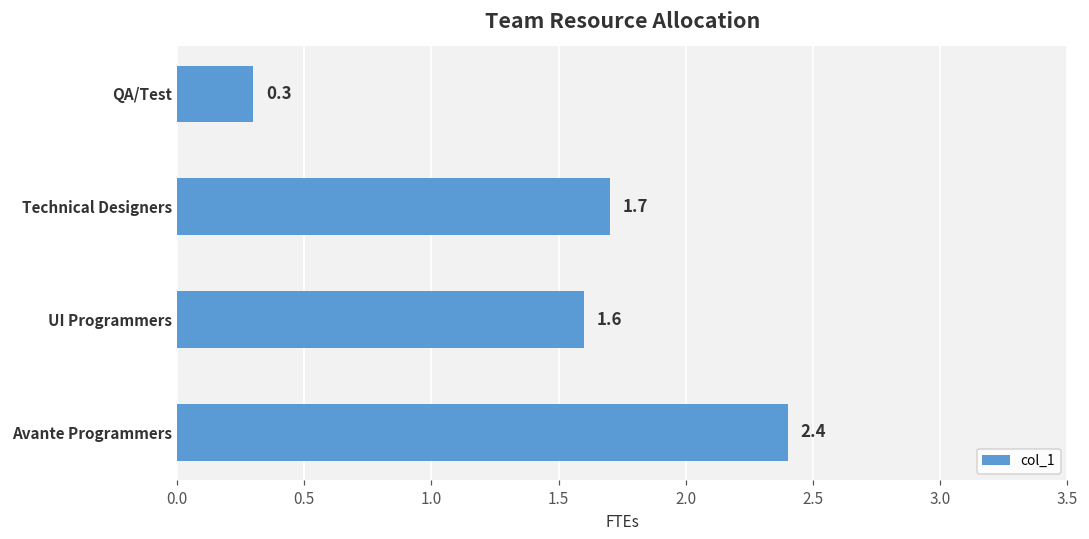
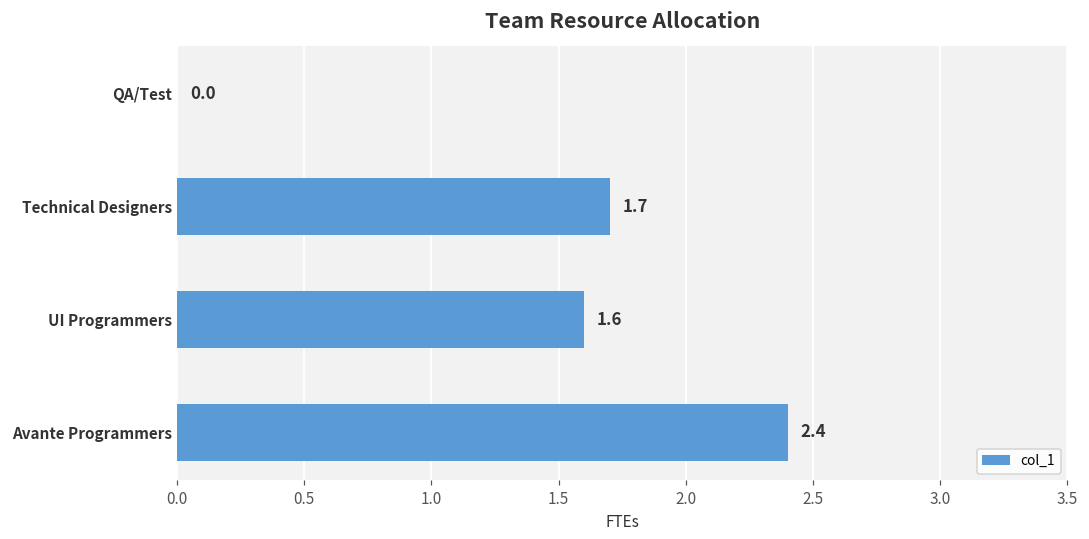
  {
-   "QA/Test": 0.3,
+   "QA/Test": 0.0,
    "Technical Designers": 1.7,
    "UI Programmers": 1.6,
    "Avante Programmers": 2.4
  }
